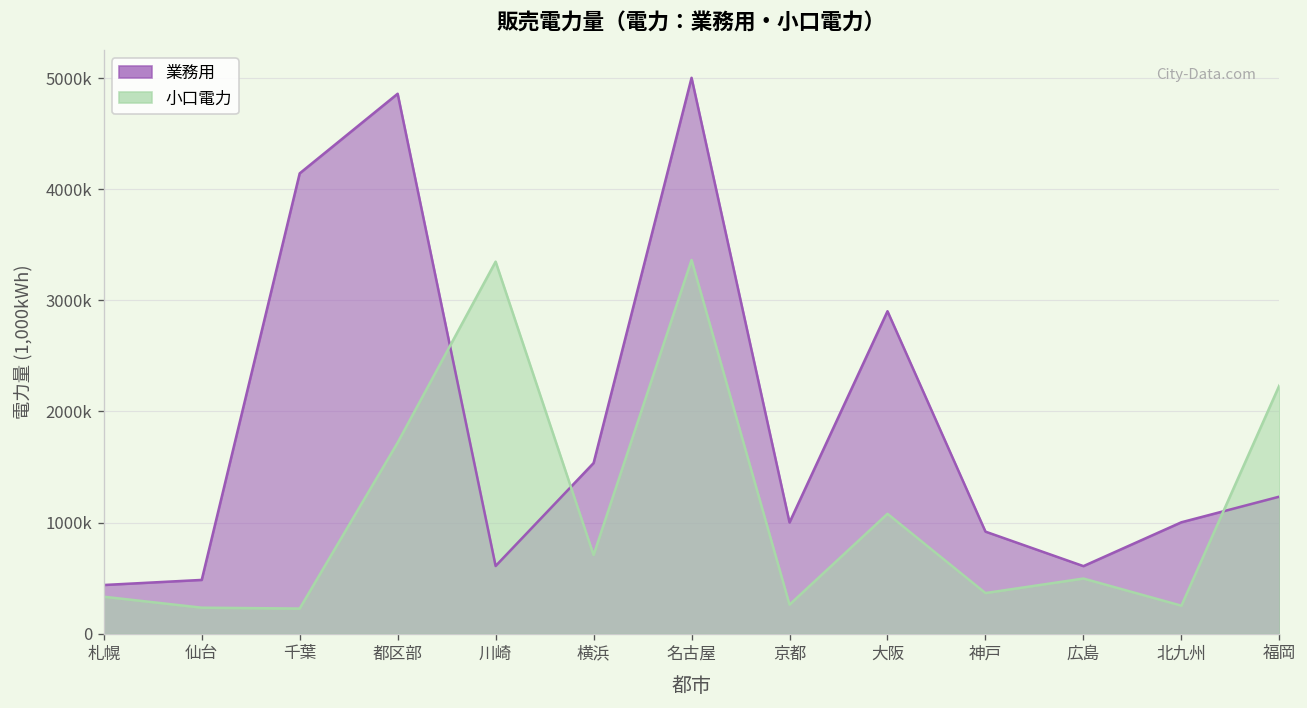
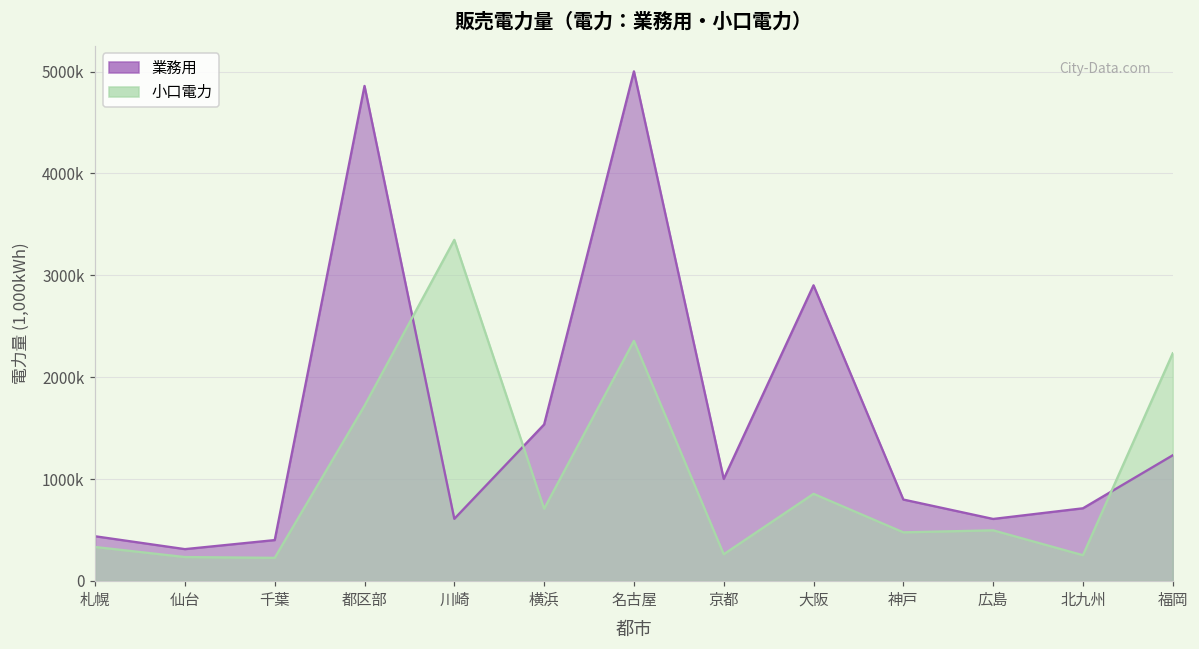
  {
    "業務用": {
      "札幌": 400000,
-     "仙台": 500000,
-     "千葉": 4100000,
+     "仙台": 300000,
+     "千葉": 400000,
      "都区部": 4900000,
      "川崎": 600000,
      "横浜": 1500000,
      "名古屋": 5000000,
      "京都": 1000000,
      "大阪": 2900000,
-     "神戸": 900000,
+     "神戸": 800000,
      "広島": 600000,
-     "北九州": 1000000,
+     "北九州": 700000,
      "福岡": 1200000
    },
    "小口電力": {
      "札幌": 300000,
      "仙台": 200000,
      "千葉": 200000,
      "都区部": 1700000,
      "川崎": 3300000,
      "横浜": 700000,
-     "名古屋": 3400000,
+     "名古屋": 2400000,
      "京都": 300000,
-     "大阪": 1100000,
-     "神戸": 400000,
+     "大阪": 900000,
+     "神戸": 500000,
      "広島": 500000,
      "北九州": 300000,
      "福岡": 2200000
    }
  }
